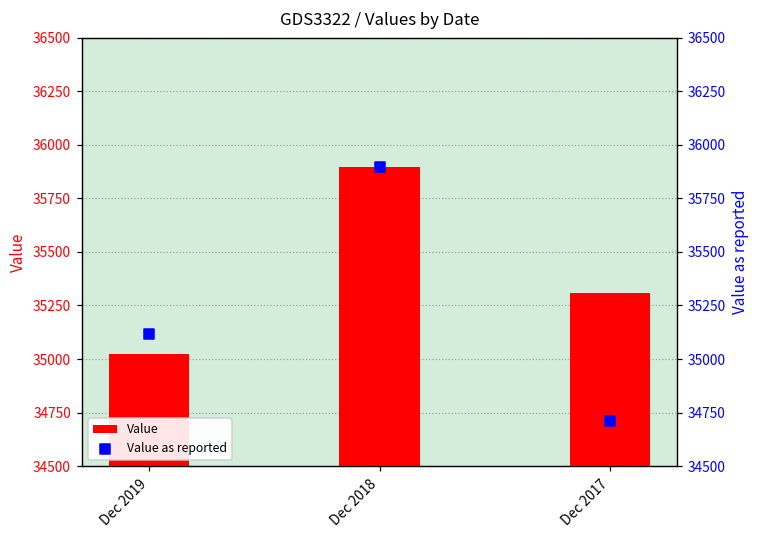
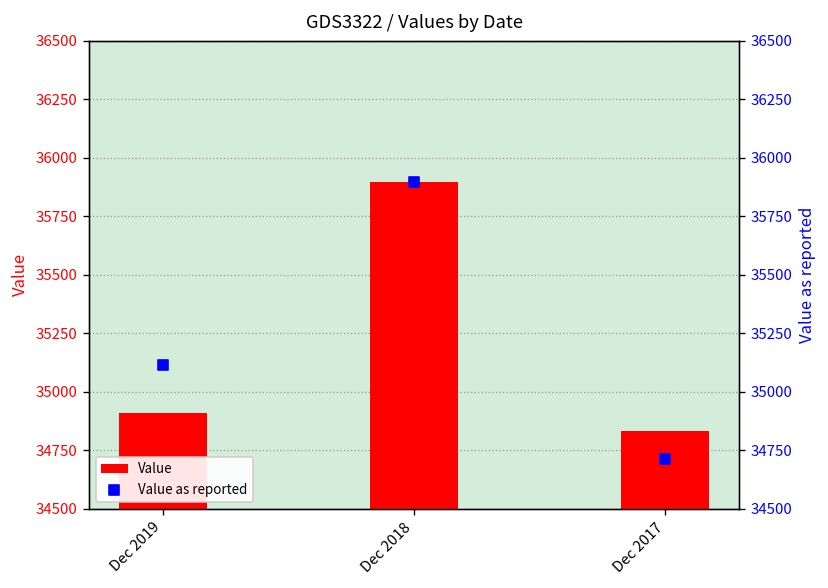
  {
    "Value": {
-     "Dec 2019": 35020,
+     "Dec 2019": 34910,
      "Dec 2018": 35900,
-     "Dec 2017": 35310
+     "Dec 2017": 34830
    }
  }
